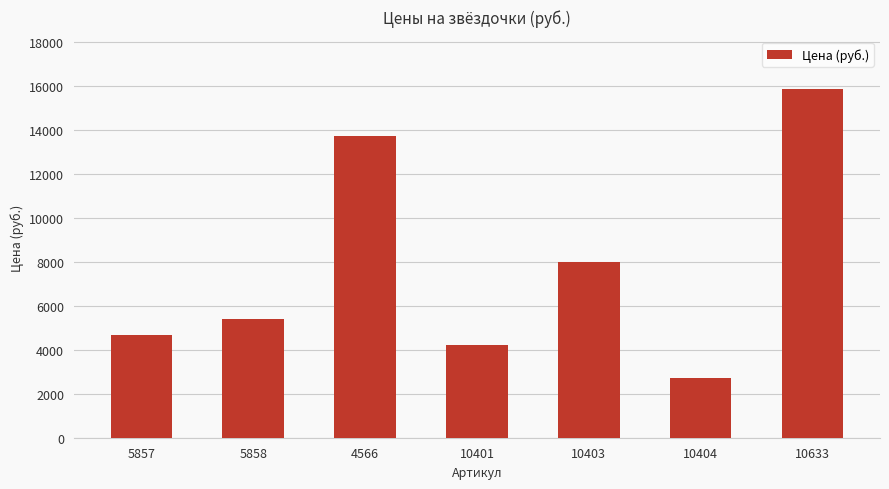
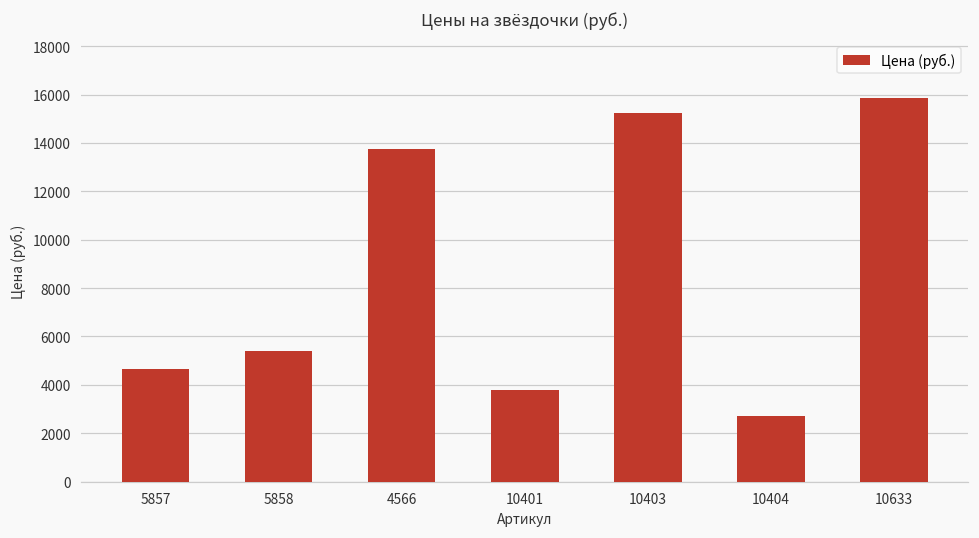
  {
    "5857": 4700,
    "5858": 5400,
    "4566": 13700,
-   "10401": 4200,
-   "10403": 8000,
+   "10401": 3800,
+   "10403": 15200,
    "10404": 2700,
    "10633": 15900
  }
